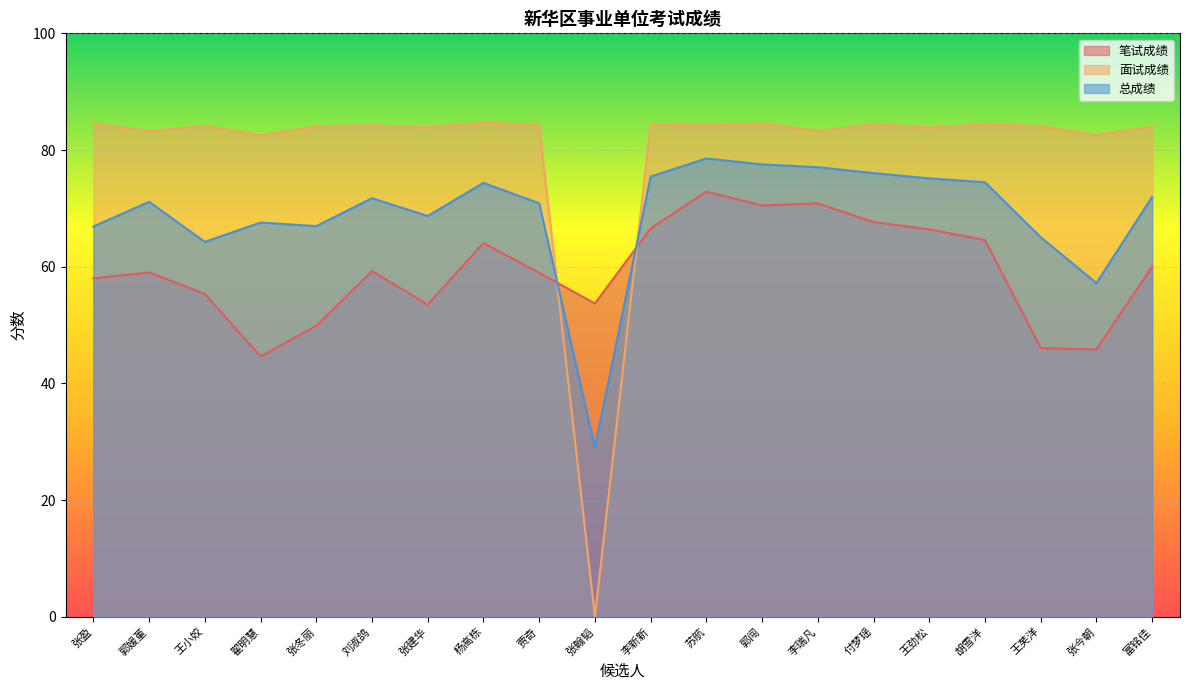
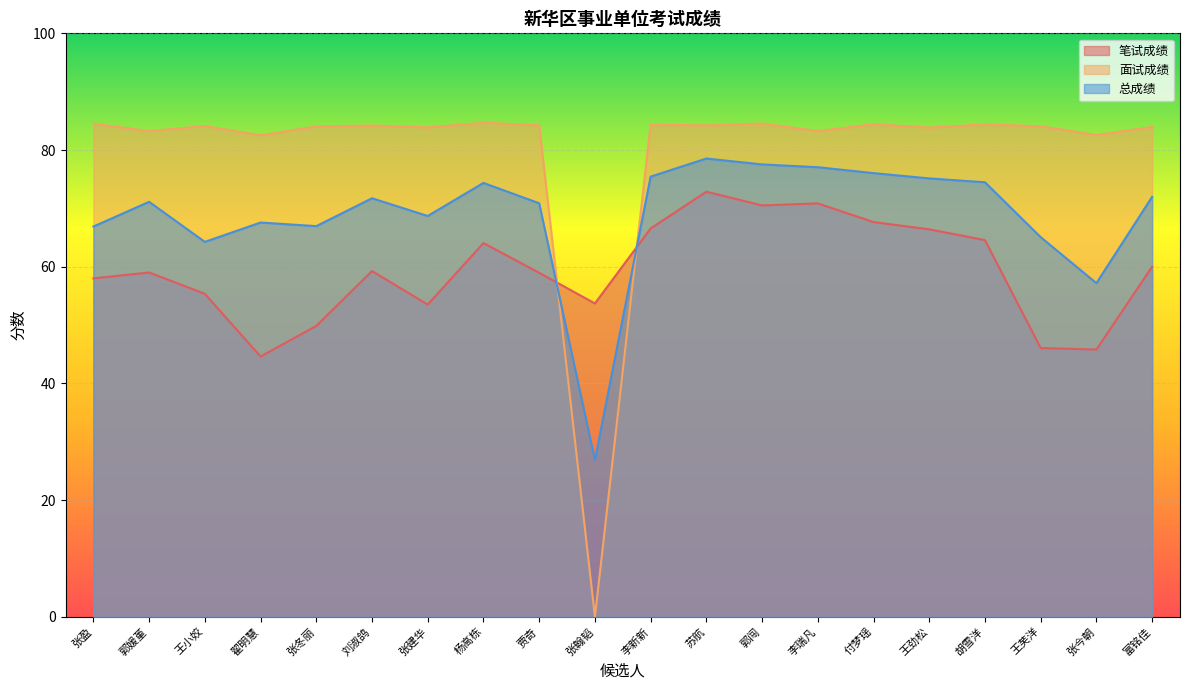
  {
    "笔试成绩": {
      "张盈": 58,
      "郭媛堇": 59,
      "王小姣": 55,
      "翟明慧": 45,
      "张冬丽": 50,
      "刘淑鸽": 59,
      "张建华": 54,
      "杨高栋": 64,
      "贾奇": 59,
      "张翰韬": 54,
      "李新新": 67,
      "苏航": 73,
      "郭闯": 71,
      "李瑞凡": 71,
      "付梦瑶": 68,
      "王劲松": 66,
      "胡雪洋": 65,
      "王芙洋": 46,
      "张今朝": 46,
      "富铭佳": 60
    },
    "面试成绩": {
      "张盈": 85,
      "郭媛堇": 83,
      "王小姣": 84,
      "翟明慧": 83,
      "张冬丽": 84,
      "刘淑鸽": 84,
      "张建华": 84,
      "杨高栋": 85,
      "贾奇": 84,
      "张翰韬": 0,
      "李新新": 84,
      "苏航": 84,
      "郭闯": 85,
      "李瑞凡": 83,
      "付梦瑶": 84,
      "王劲松": 84,
      "胡雪洋": 84,
      "王芙洋": 84,
      "张今朝": 83,
      "富铭佳": 84
    },
    "总成绩": {
      "张盈": 67,
      "郭媛堇": 71,
      "王小姣": 64,
      "翟明慧": 68,
      "张冬丽": 67,
      "刘淑鸽": 72,
      "张建华": 69,
      "杨高栋": 74,
      "贾奇": 71,
-     "张翰韬": 29,
+     "张翰韬": 27,
      "李新新": 75,
      "苏航": 79,
      "郭闯": 78,
      "李瑞凡": 77,
      "付梦瑶": 76,
      "王劲松": 75,
      "胡雪洋": 74,
      "王芙洋": 65,
      "张今朝": 57,
      "富铭佳": 72
    }
  }
